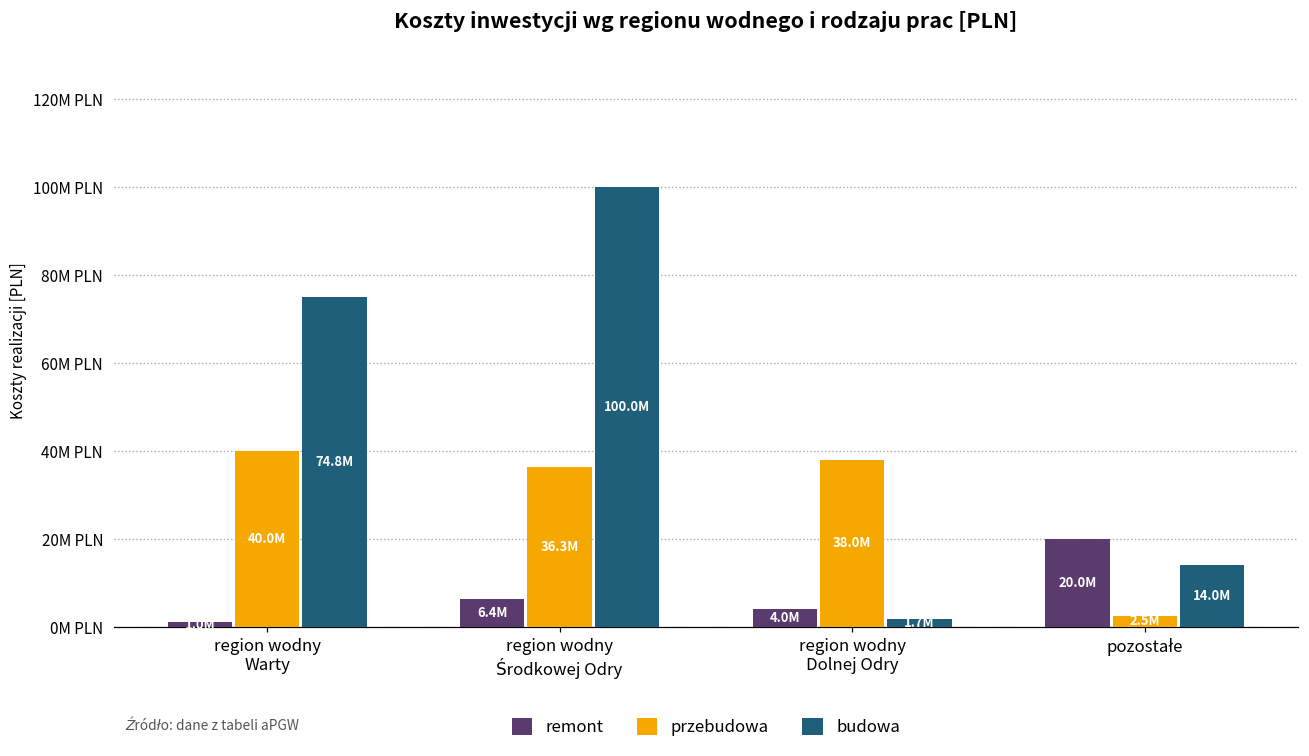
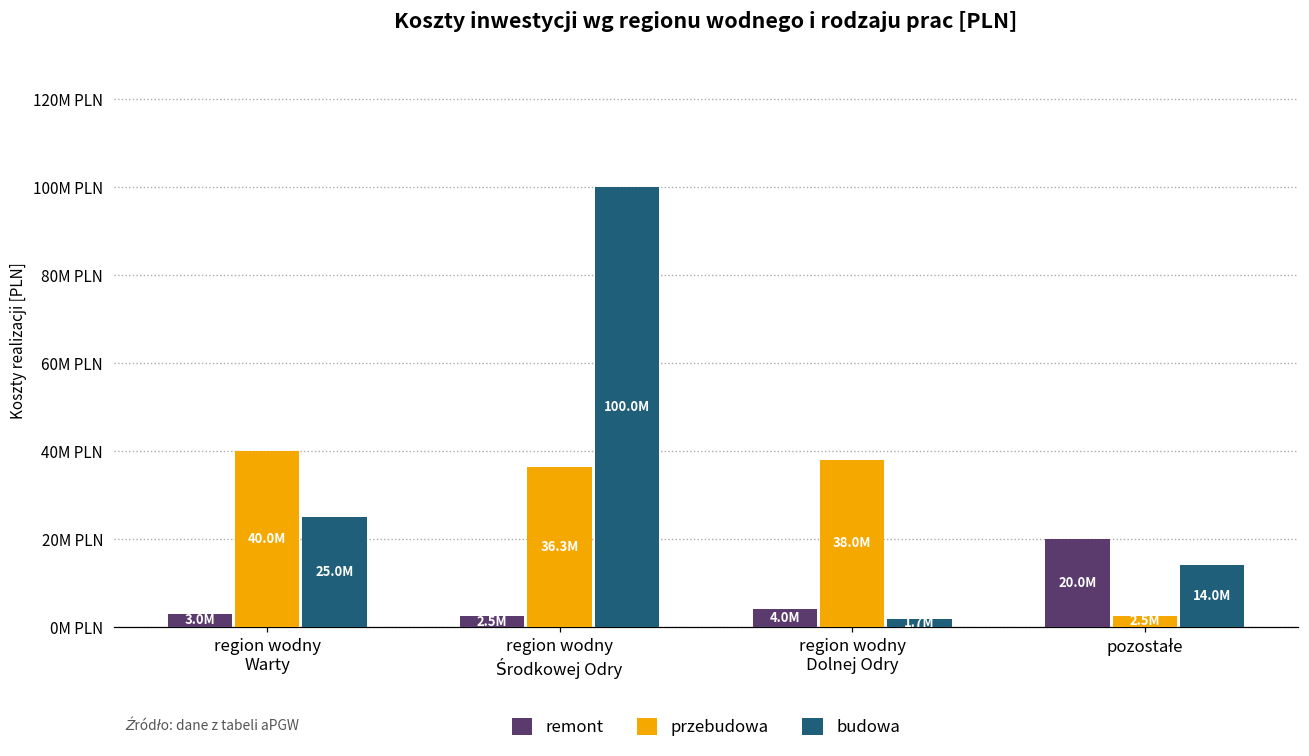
  {
    "remont": {
-     "region wodny Warty": "1M PLN",
-     "region wodny Środkowej Odry": "6.4M",
+     "region wodny Warty": "3M PLN",
+     "region wodny Środkowej Odry": "2.5M",
      "region wodny Dolnej Odry": "4.0M",
      "pozostałe": "20.0M"
    },
    "przebudowa": {
      "region wodny Warty": "40.0M",
      "region wodny Środkowej Odry": "36.3M",
      "region wodny Dolnej Odry": "38.0M",
      "pozostałe": "2.5M"
    },
    "budowa": {
-     "region wodny Warty": "74.8M",
+     "region wodny Warty": "25.0M",
      "region wodny Środkowej Odry": "100.0M",
      "region wodny Dolnej Odry": "1.7M",
      "pozostałe": "14.0M"
    }
  }
